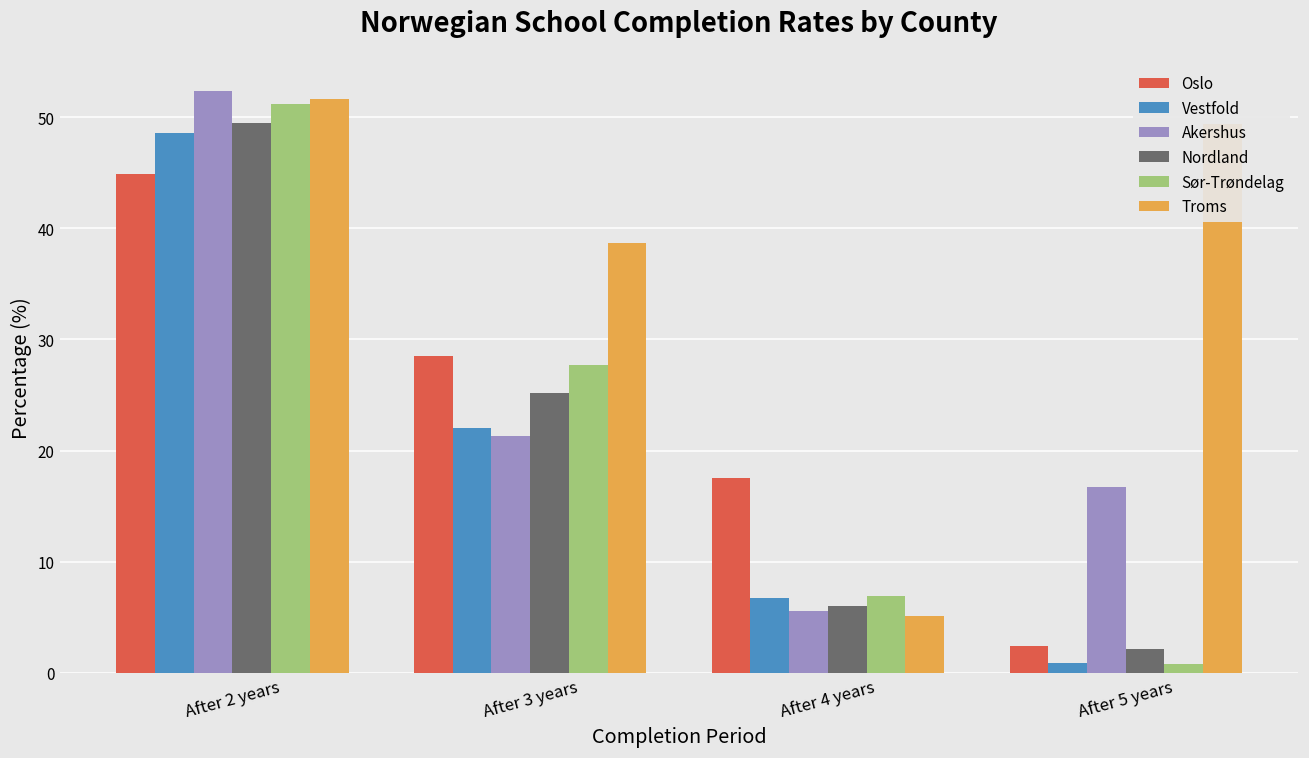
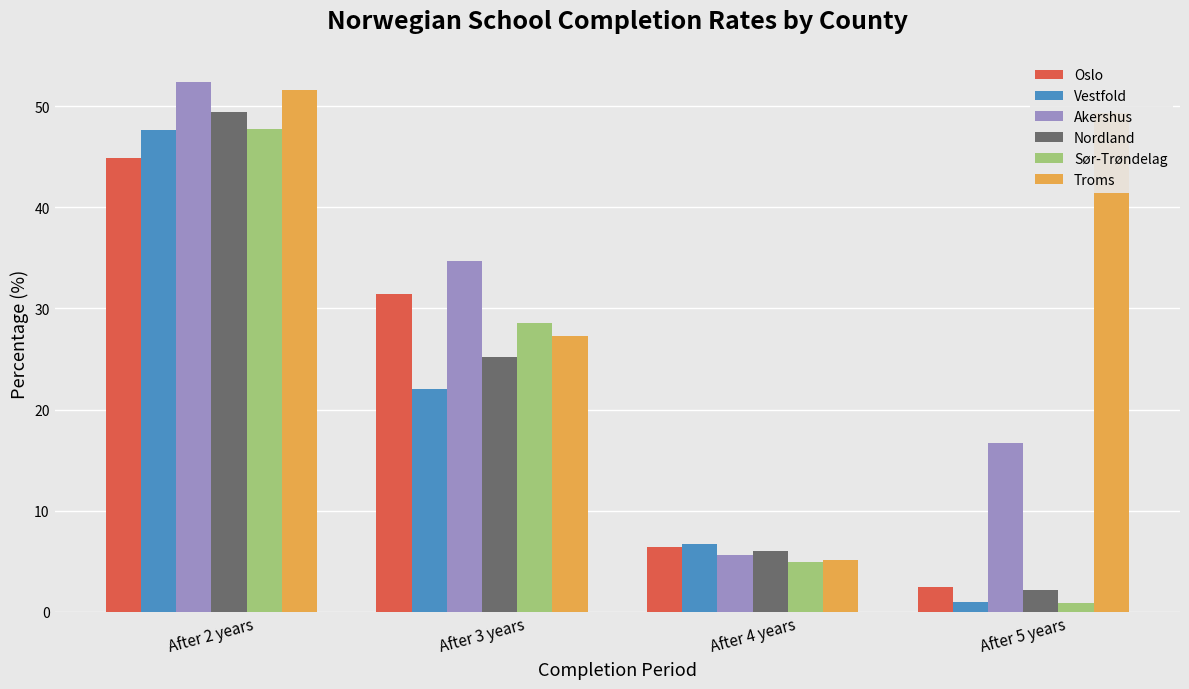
  {
    "Oslo": {
      "After 2 years": 44.9,
-     "After 3 years": 28.5,
-     "After 4 years": 17.5,
+     "After 3 years": 31.4,
+     "After 4 years": 6.4,
      "After 5 years": 2.4
    },
    "Vestfold": {
-     "After 2 years": 48.6,
+     "After 2 years": 47.7,
      "After 3 years": 22.0,
      "After 4 years": 6.7,
      "After 5 years": 0.9
    },
    "Akershus": {
      "After 2 years": 52.4,
-     "After 3 years": 21.3,
+     "After 3 years": 34.7,
      "After 4 years": 5.6,
      "After 5 years": 16.7
    },
    "Nordland": {
      "After 2 years": 49.5,
      "After 3 years": 25.2,
      "After 4 years": 6.0,
      "After 5 years": 2.1
    },
    "Sør-Trøndelag": {
-     "After 2 years": 51.2,
-     "After 3 years": 27.7,
-     "After 4 years": 6.9,
+     "After 2 years": 47.8,
+     "After 3 years": 28.6,
+     "After 4 years": 4.9,
      "After 5 years": 0.8
    },
    "Troms": {
      "After 2 years": 51.6,
-     "After 3 years": 38.7,
+     "After 3 years": 27.3,
      "After 4 years": 5.1
    }
  }
